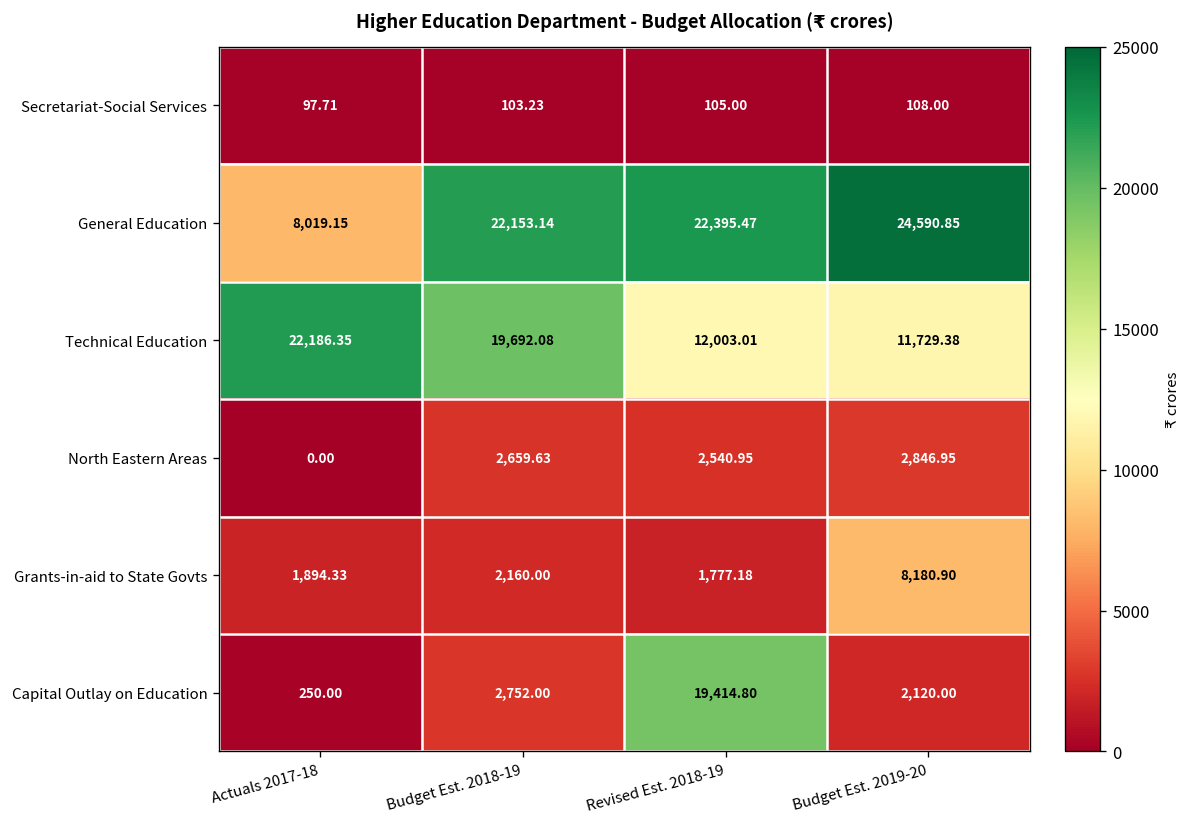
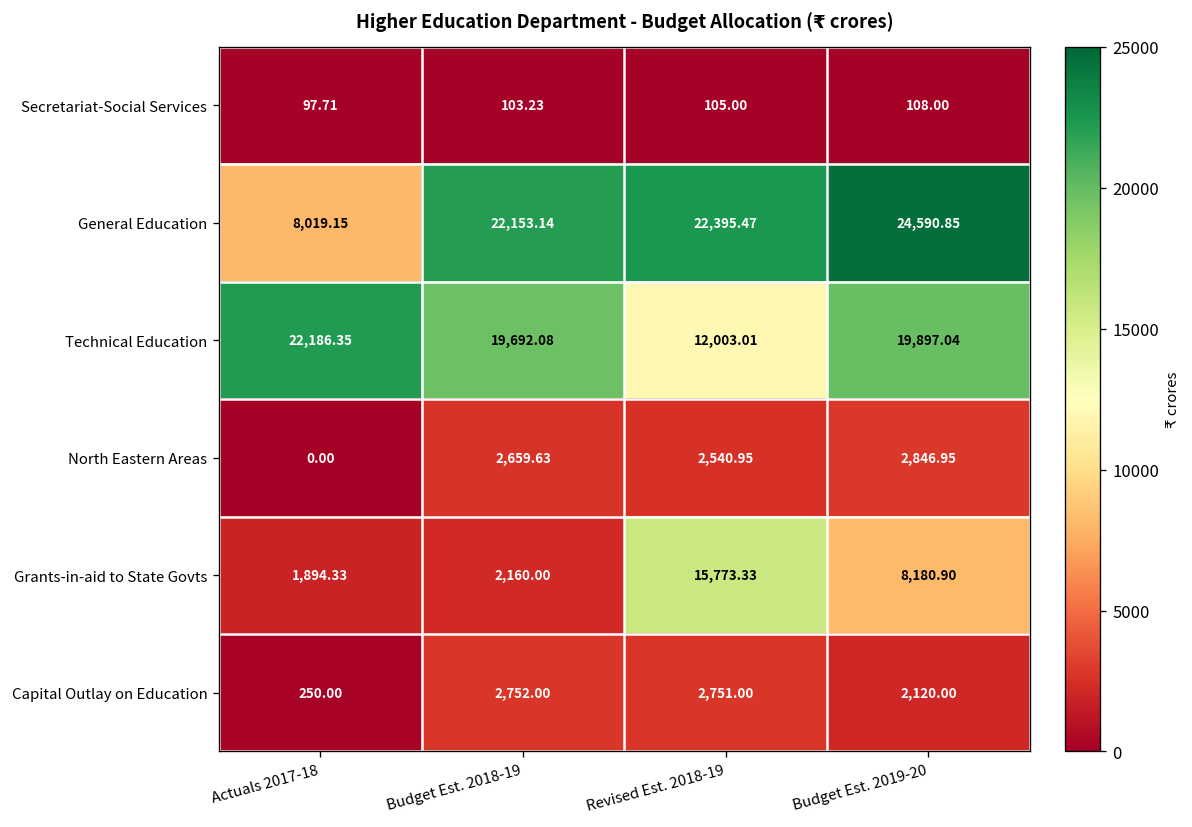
  {
    "Secretariat-Social Services": {
      "Actuals 2017-18": "97.71",
      "Budget Est. 2018-19": "103.23",
      "Revised Est. 2018-19": "105.00",
      "Budget Est. 2019-20": "108.00"
    },
    "General Education": {
      "Actuals 2017-18": "8,019.15",
      "Budget Est. 2018-19": "22,153.14",
      "Revised Est. 2018-19": "22,395.47",
      "Budget Est. 2019-20": "24,590.85"
    },
    "Technical Education": {
      "Actuals 2017-18": "22,186.35",
      "Budget Est. 2018-19": "19,692.08",
      "Revised Est. 2018-19": "12,003.01",
-     "Budget Est. 2019-20": "11,729.38"
+     "Budget Est. 2019-20": "19,897.04"
    },
    "North Eastern Areas": {
      "Actuals 2017-18": "0.00",
      "Budget Est. 2018-19": "2,659.63",
      "Revised Est. 2018-19": "2,540.95",
      "Budget Est. 2019-20": "2,846.95"
    },
    "Grants-in-aid to State Govts": {
      "Actuals 2017-18": "1,894.33",
      "Budget Est. 2018-19": "2,160.00",
-     "Revised Est. 2018-19": "1,777.18",
+     "Revised Est. 2018-19": "15,773.33",
      "Budget Est. 2019-20": "8,180.90"
    },
    "Capital Outlay on Education": {
      "Actuals 2017-18": "250.00",
      "Budget Est. 2018-19": "2,752.00",
-     "Revised Est. 2018-19": "19,414.80",
+     "Revised Est. 2018-19": "2,751.00",
      "Budget Est. 2019-20": "2,120.00"
    }
  }
